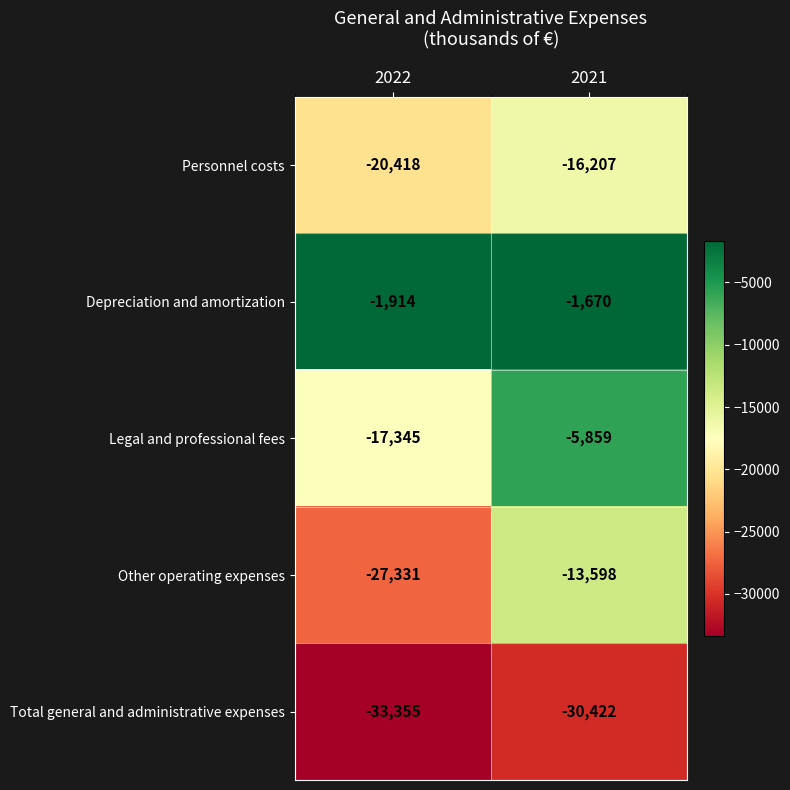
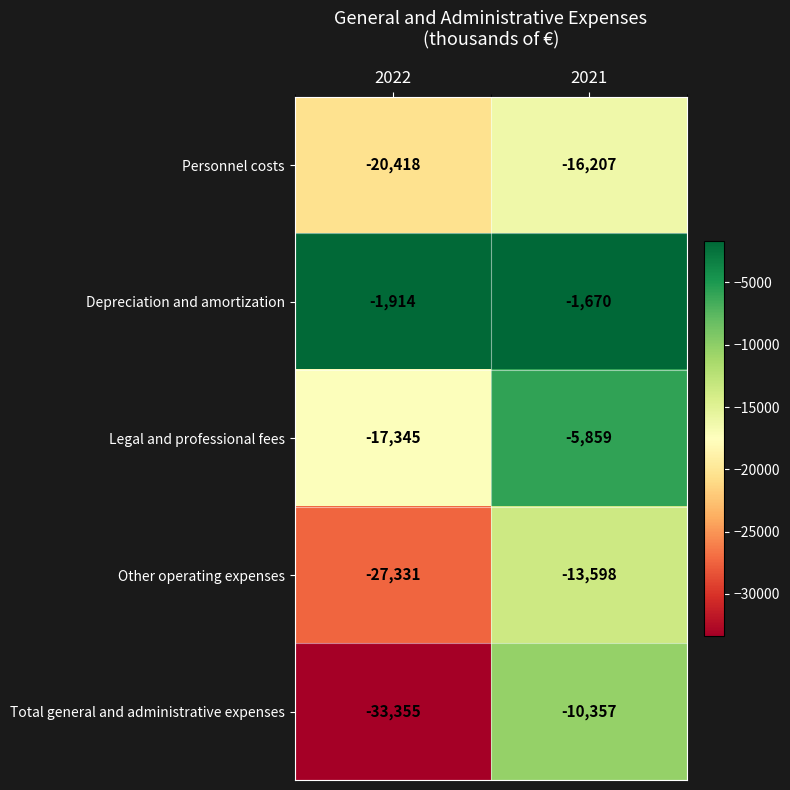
  {
    "Personnel costs": {
      "2022": "-20,418",
      "2021": "-16,207"
    },
    "Depreciation and amortization": {
      "2022": "-1,914",
      "2021": "-1,670"
    },
    "Legal and professional fees": {
      "2022": "-17,345",
      "2021": "-5,859"
    },
    "Other operating expenses": {
      "2022": "-27,331",
      "2021": "-13,598"
    },
    "Total general and administrative expenses": {
      "2022": "-33,355",
-     "2021": "-30,422"
+     "2021": "-10,357"
    }
  }
